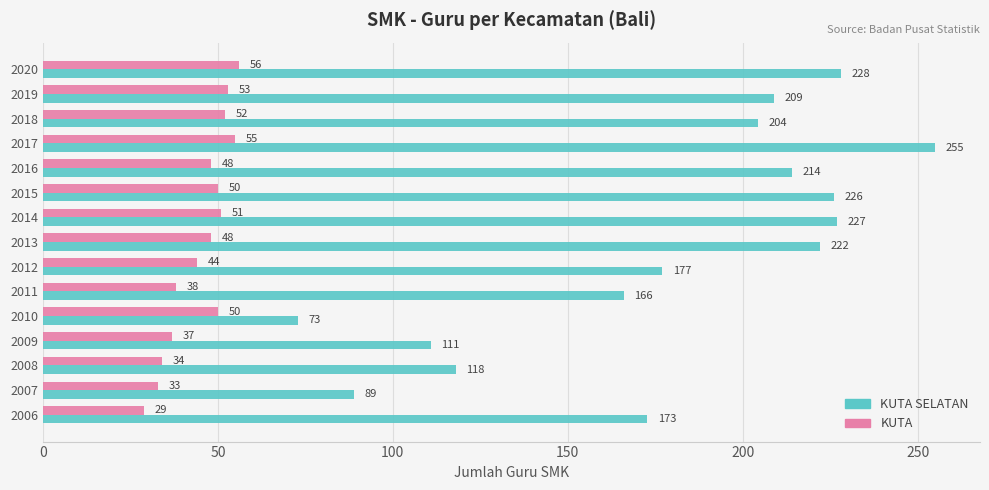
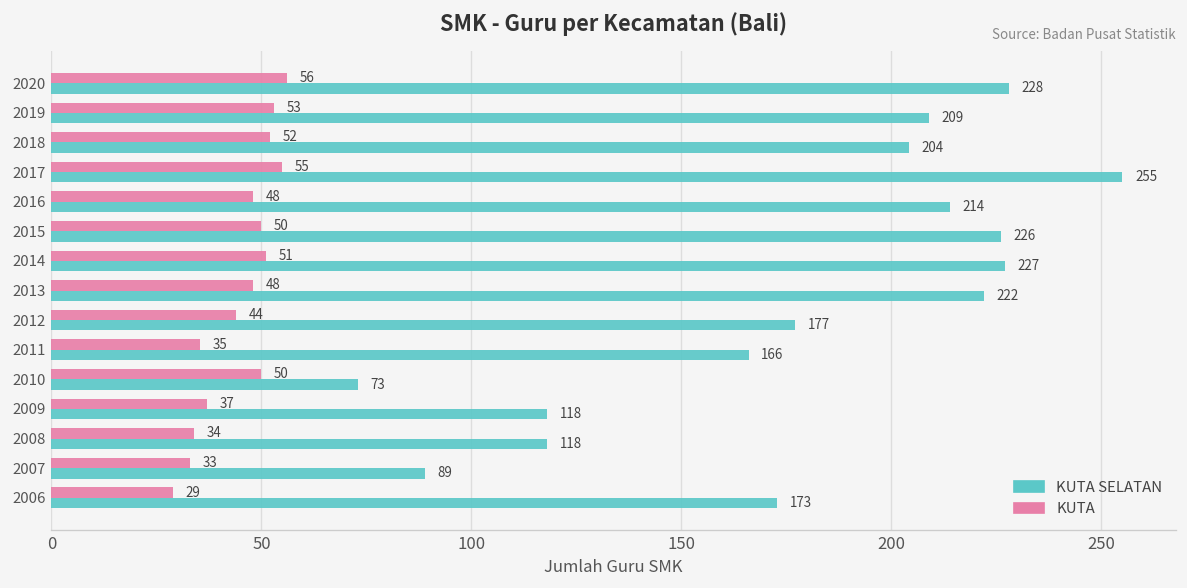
  {
    "KUTA SELATAN": {
      "2020": 228,
      "2019": 209,
      "2018": 204,
      "2017": 255,
      "2016": 214,
      "2015": 226,
      "2014": 227,
      "2013": 222,
      "2012": 177,
      "2011": 166,
      "2010": 73,
-     "2009": 111,
+     "2009": 118,
      "2008": 118,
      "2007": 89,
      "2006": 173
    },
    "KUTA": {
      "2020": 56,
      "2019": 53,
      "2018": 52,
      "2017": 55,
      "2016": 48,
      "2015": 50,
      "2014": 51,
      "2013": 48,
      "2012": 44,
-     "2011": 38,
+     "2011": 35,
      "2010": 50,
      "2009": 37,
      "2008": 34,
      "2007": 33,
      "2006": 29
    }
  }
